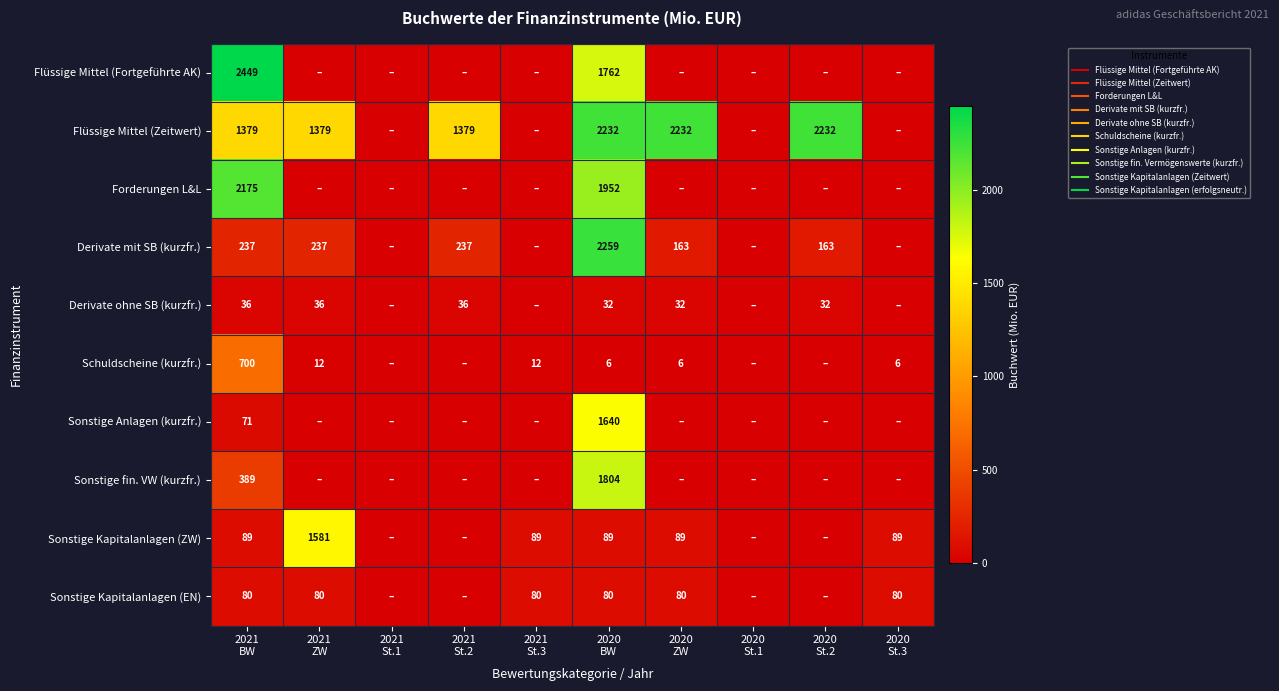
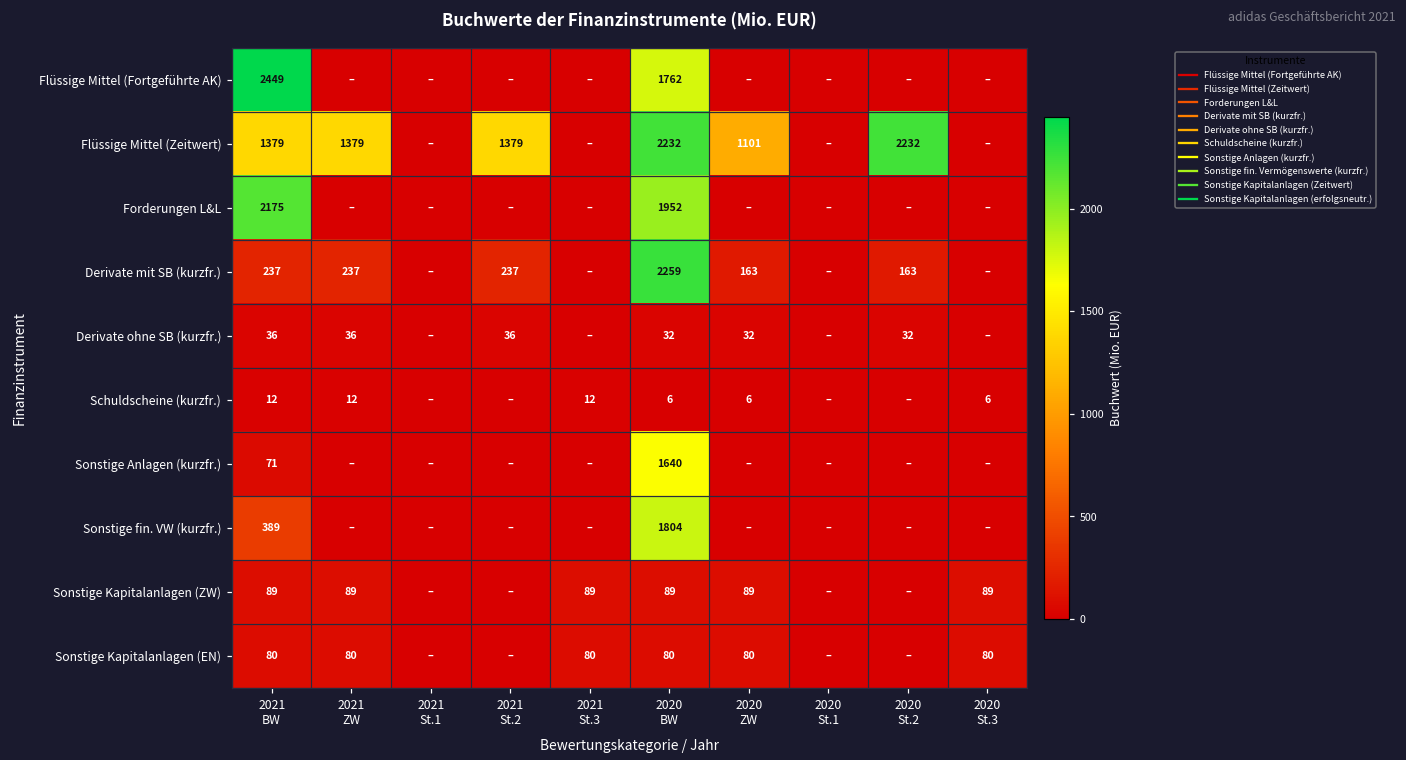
  {
    "Flüssige Mittel (Fortgeführte AK)": {
      "2021 BW": 2449,
      "2020 BW": 1762
    },
    "Flüssige Mittel (Zeitwert)": {
      "2021 BW": 1379,
      "2021 ZW": 1379,
      "2021 St.2": 1379,
      "2020 BW": 2232,
-     "2020 ZW": 2232,
+     "2020 ZW": 1101,
      "2020 St.2": 2232
    },
    "Forderungen L&L": {
      "2021 BW": 2175,
      "2020 BW": 1952
    },
    "Derivate mit SB (kurzfr.)": {
      "2021 BW": 237,
      "2021 ZW": 237,
      "2021 St.2": 237,
      "2020 BW": 2259,
      "2020 ZW": 163,
      "2020 St.2": 163
    },
    "Derivate ohne SB (kurzfr.)": {
      "2021 BW": 36,
      "2021 ZW": 36,
      "2021 St.2": 36,
      "2020 BW": 32,
      "2020 ZW": 32,
      "2020 St.2": 32
    },
    "Schuldscheine (kurzfr.)": {
-     "2021 BW": 700,
+     "2021 BW": 12,
      "2021 ZW": 12,
      "2021 St.3": 12,
      "2020 BW": 6,
      "2020 ZW": 6,
      "2020 St.3": 6
    },
    "Sonstige Anlagen (kurzfr.)": {
      "2021 BW": 71,
      "2020 BW": 1640
    },
    "Sonstige fin. VW (kurzfr.)": {
      "2021 BW": 389,
      "2020 BW": 1804
    },
    "Sonstige Kapitalanlagen (ZW)": {
      "2021 BW": 89,
-     "2021 ZW": 1581,
+     "2021 ZW": 89,
      "2021 St.3": 89,
      "2020 BW": 89,
      "2020 ZW": 89,
      "2020 St.3": 89
    },
    "Sonstige Kapitalanlagen (EN)": {
      "2021 BW": 80,
      "2021 ZW": 80,
      "2021 St.3": 80,
      "2020 BW": 80,
      "2020 ZW": 80,
      "2020 St.3": 80
    }
  }
